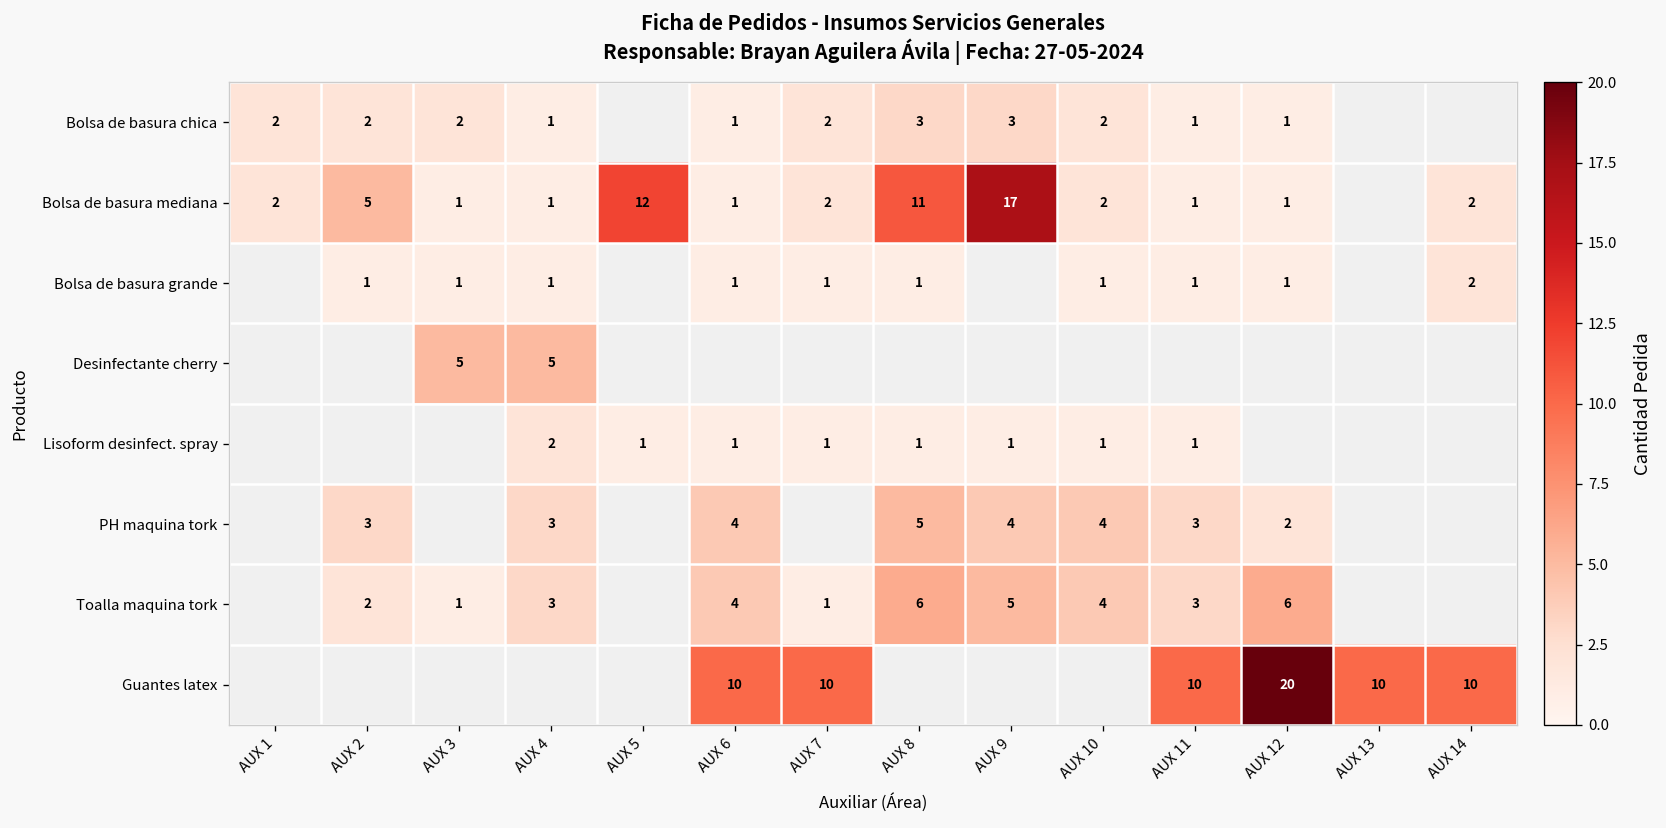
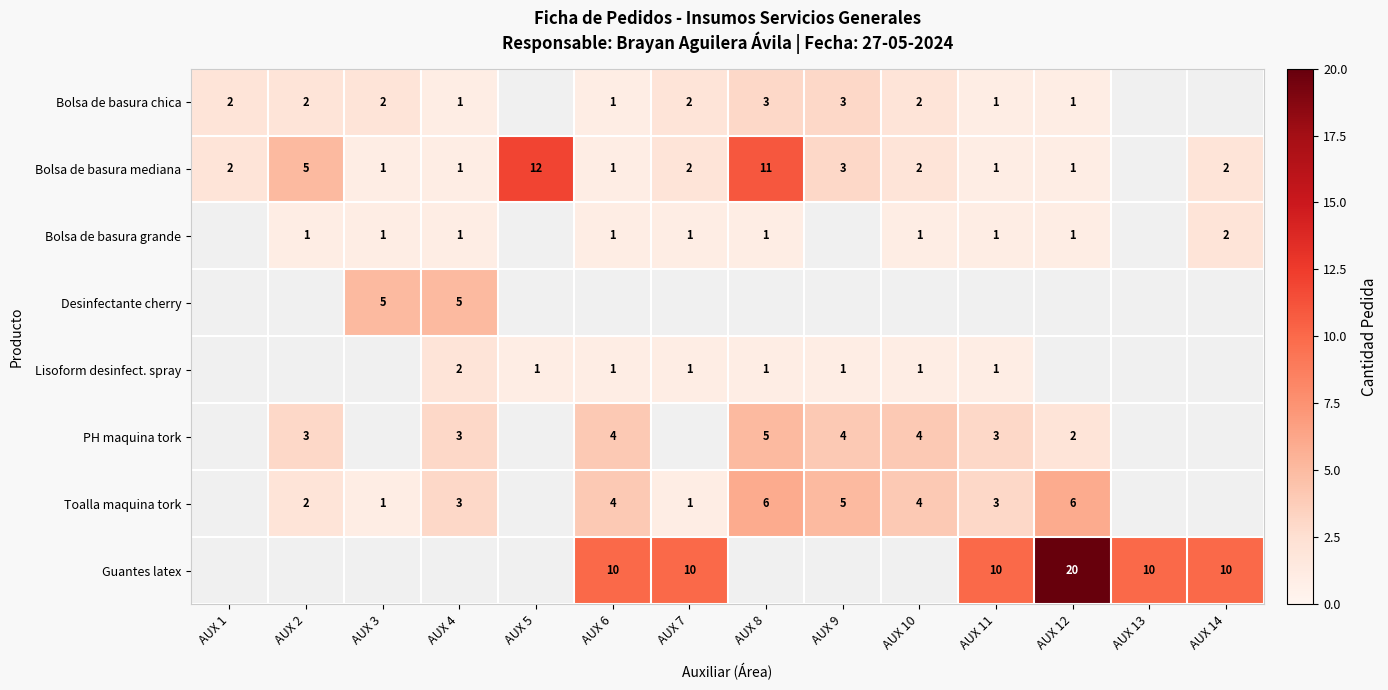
  {
    "Bolsa de basura chica": {
      "AUX 1": 2,
      "AUX 2": 2,
      "AUX 3": 2,
      "AUX 4": 1,
      "AUX 6": 1,
      "AUX 7": 2,
      "AUX 8": 3,
      "AUX 9": 3,
      "AUX 10": 2,
      "AUX 11": 1,
      "AUX 12": 1
    },
    "Bolsa de basura mediana": {
      "AUX 1": 2,
      "AUX 2": 5,
      "AUX 3": 1,
      "AUX 4": 1,
      "AUX 5": 12,
      "AUX 6": 1,
      "AUX 7": 2,
      "AUX 8": 11,
-     "AUX 9": 17,
+     "AUX 9": 3,
      "AUX 10": 2,
      "AUX 11": 1,
      "AUX 12": 1,
      "AUX 14": 2
    },
    "Bolsa de basura grande": {
      "AUX 2": 1,
      "AUX 3": 1,
      "AUX 4": 1,
      "AUX 6": 1,
      "AUX 7": 1,
      "AUX 8": 1,
      "AUX 10": 1,
      "AUX 11": 1,
      "AUX 12": 1,
      "AUX 14": 2
    },
    "Desinfectante cherry": {
      "AUX 3": 5,
      "AUX 4": 5
    },
    "Lisoform desinfect. spray": {
      "AUX 4": 2,
      "AUX 5": 1,
      "AUX 6": 1,
      "AUX 7": 1,
      "AUX 8": 1,
      "AUX 9": 1,
      "AUX 10": 1,
      "AUX 11": 1
    },
    "PH maquina tork": {
      "AUX 2": 3,
      "AUX 4": 3,
      "AUX 6": 4,
      "AUX 8": 5,
      "AUX 9": 4,
      "AUX 10": 4,
      "AUX 11": 3,
      "AUX 12": 2
    },
    "Toalla maquina tork": {
      "AUX 2": 2,
      "AUX 3": 1,
      "AUX 4": 3,
      "AUX 6": 4,
      "AUX 7": 1,
      "AUX 8": 6,
      "AUX 9": 5,
      "AUX 10": 4,
      "AUX 11": 3,
      "AUX 12": 6
    },
    "Guantes latex": {
      "AUX 6": 10,
      "AUX 7": 10,
      "AUX 11": 10,
      "AUX 12": 20,
      "AUX 13": 10,
      "AUX 14": 10
    }
  }
